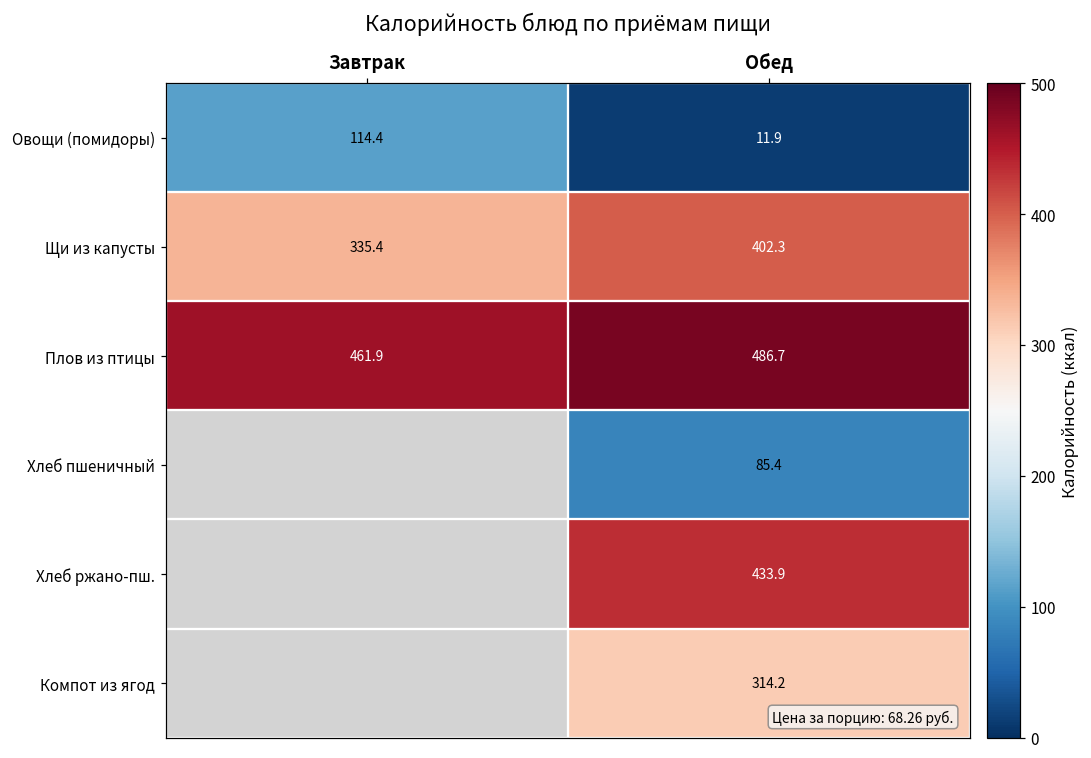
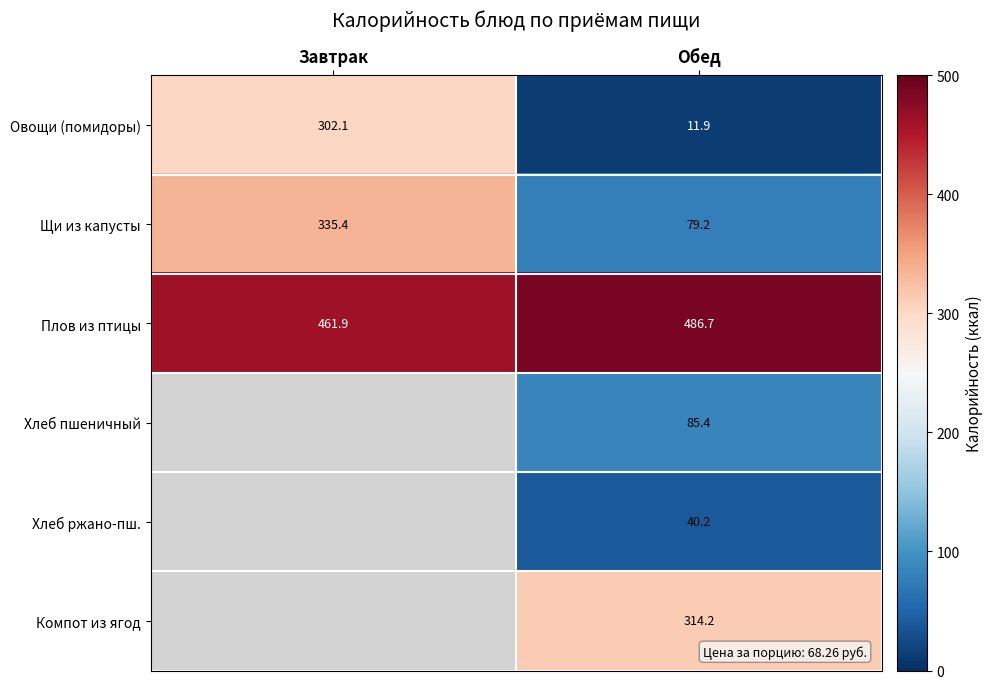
  {
    "Овощи (помидоры)": {
-     "Завтрак": 114.4,
+     "Завтрак": 302.1,
      "Обед": 11.9
    },
    "Щи из капусты": {
      "Завтрак": 335.4,
-     "Обед": 402.3
+     "Обед": 79.2
    },
    "Плов из птицы": {
      "Завтрак": 461.9,
      "Обед": 486.7
    },
    "Хлеб пшеничный": {
      "Обед": 85.4
    },
    "Хлеб ржано-пш.": {
-     "Обед": 433.9
+     "Обед": 40.2
    },
    "Компот из ягод": {
      "Обед": 314.2
    }
  }
